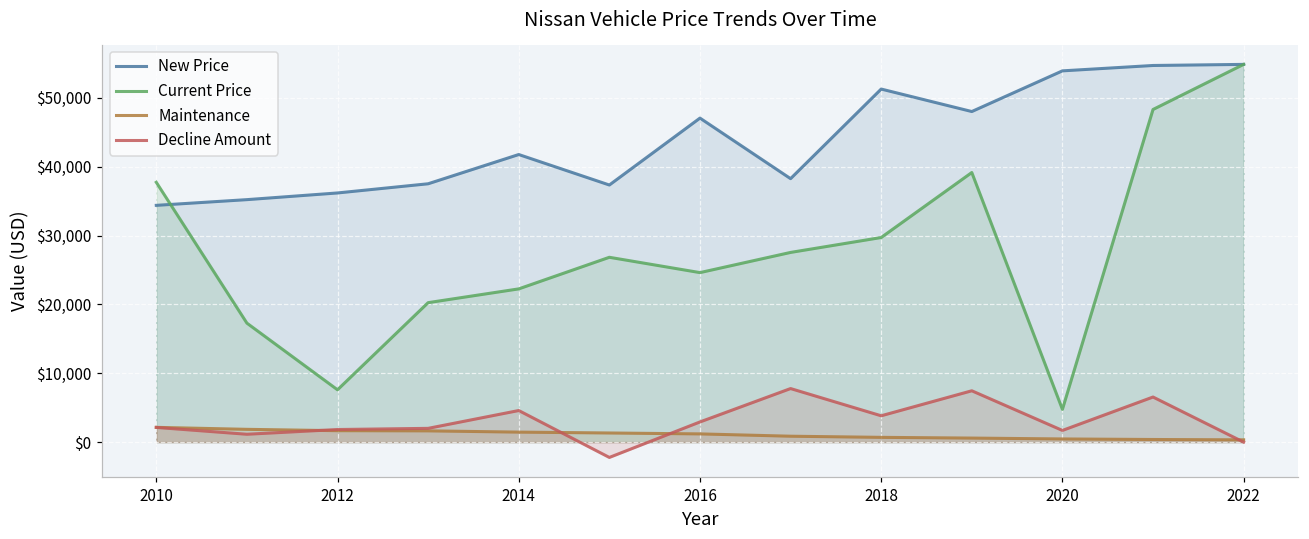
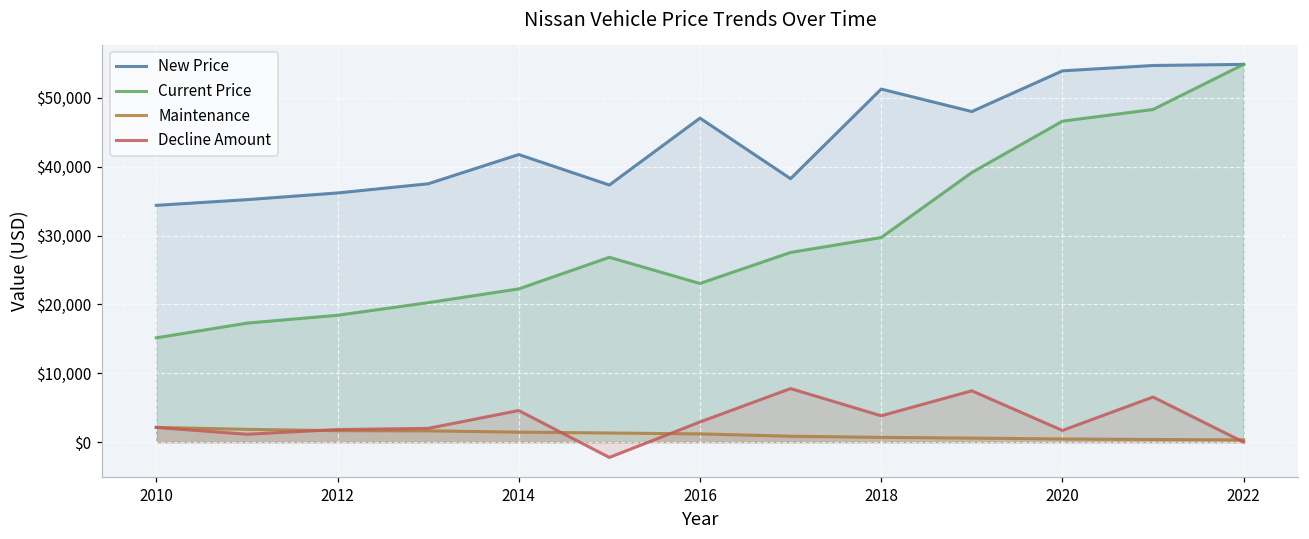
  {
    "New Price": {
      "2010": "$34,000",
      "2012": "$36,000",
      "2014": "$42,000",
      "2016": "$47,000",
      "2018": "$51,000",
      "2020": "$54,000"
    },
    "Current Price": {
-     "2010": "$38,000",
-     "2012": "$8,000",
+     "2010": "$15,000",
+     "2012": "$18,000",
      "2014": "$22,000",
-     "2016": "$25,000",
+     "2016": "$23,000",
      "2018": "$30,000",
-     "2020": "$5,000"
+     "2020": "$47,000"
    }
  }
